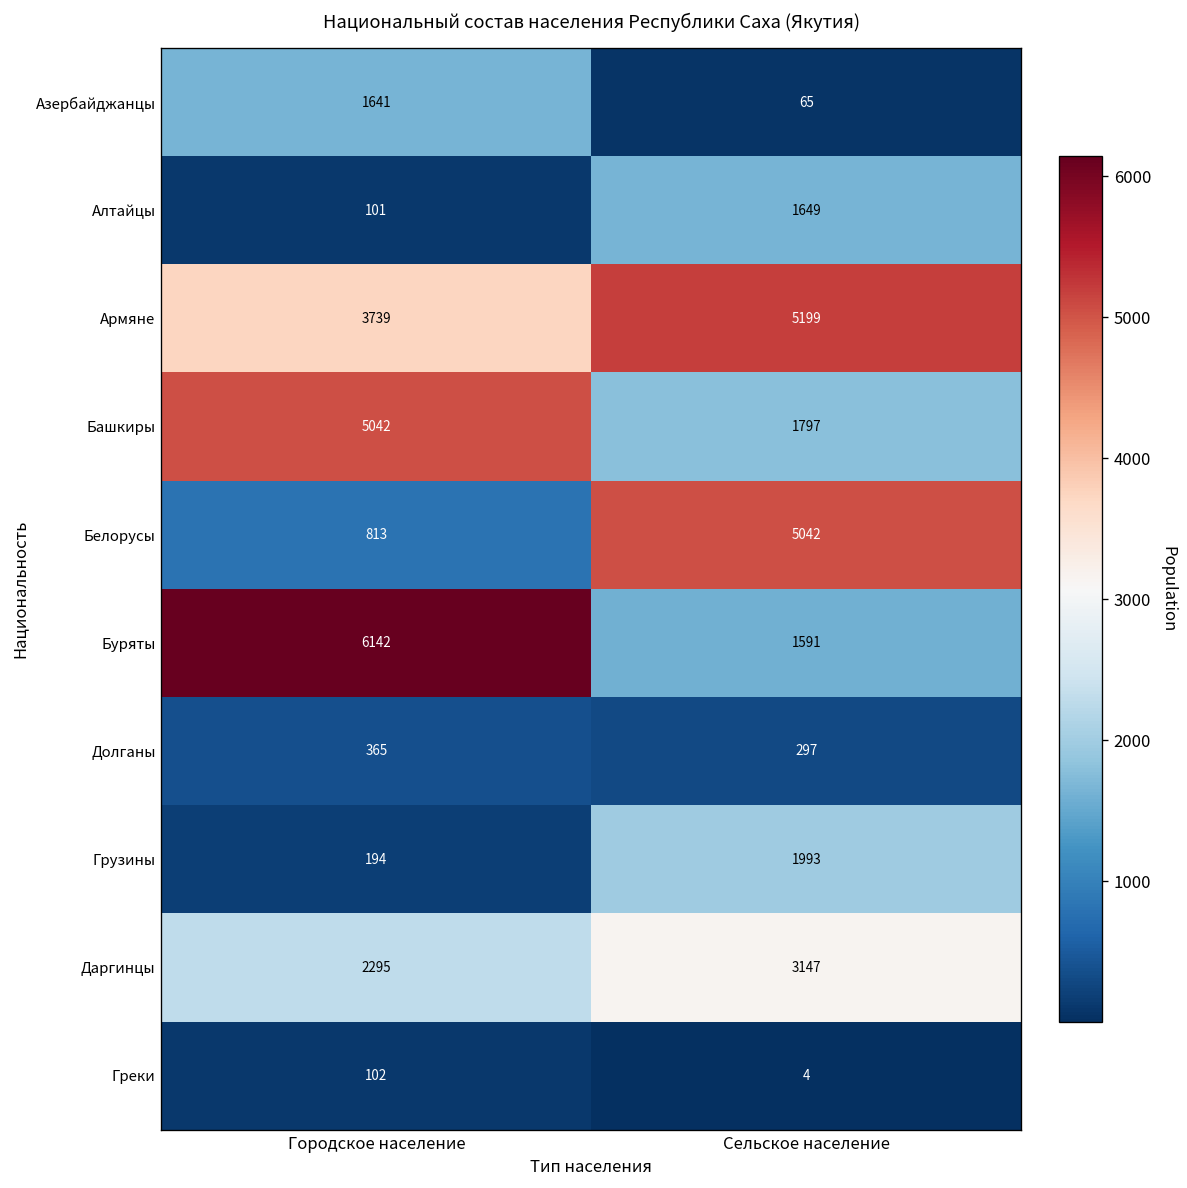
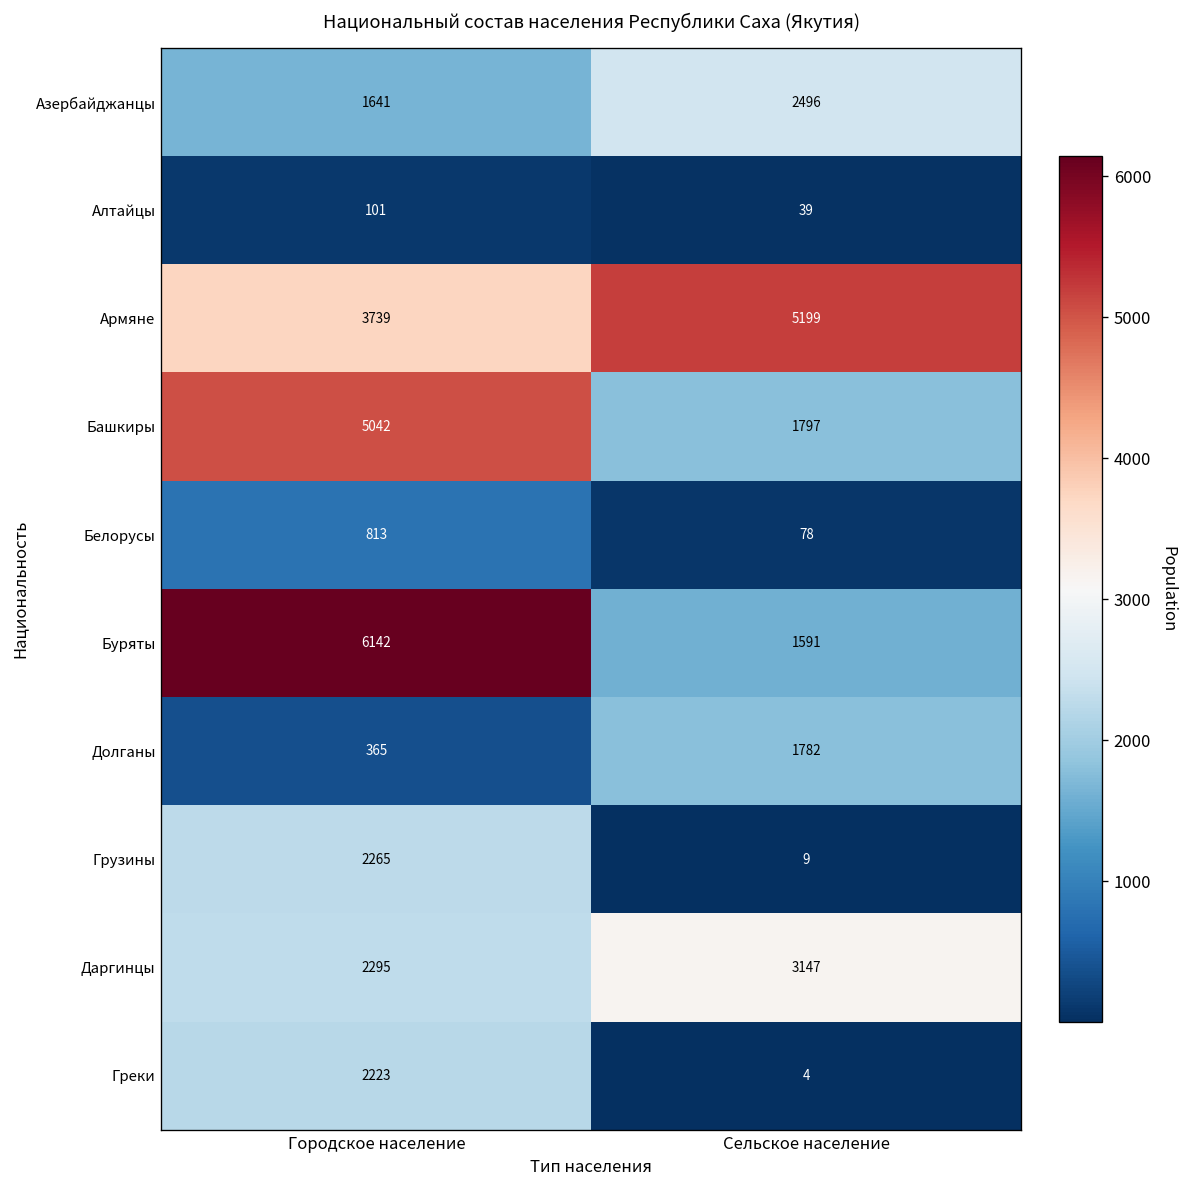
  {
    "Азербайджанцы": {
      "Городское население": 1641,
-     "Сельское население": 65
+     "Сельское население": 2496
    },
    "Алтайцы": {
      "Городское население": 101,
-     "Сельское население": 1649
+     "Сельское население": 39
    },
    "Армяне": {
      "Городское население": 3739,
      "Сельское население": 5199
    },
    "Башкиры": {
      "Городское население": 5042,
      "Сельское население": 1797
    },
    "Белорусы": {
      "Городское население": 813,
-     "Сельское население": 5042
+     "Сельское население": 78
    },
    "Буряты": {
      "Городское население": 6142,
      "Сельское население": 1591
    },
    "Долганы": {
      "Городское население": 365,
-     "Сельское население": 297
+     "Сельское население": 1782
    },
    "Грузины": {
-     "Городское население": 194,
-     "Сельское население": 1993
+     "Городское население": 2265,
+     "Сельское население": 9
    },
    "Даргинцы": {
      "Городское население": 2295,
      "Сельское население": 3147
    },
    "Греки": {
-     "Городское население": 102,
+     "Городское население": 2223,
      "Сельское население": 4
    }
  }
